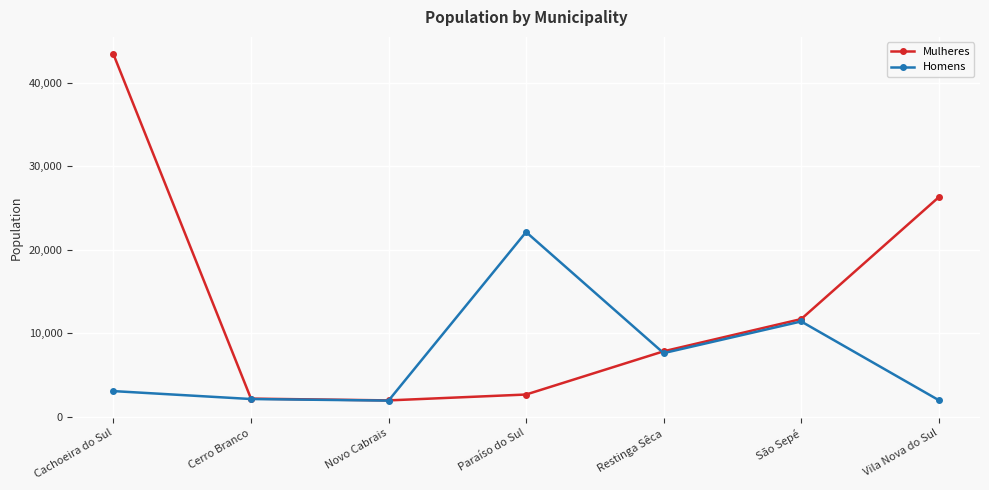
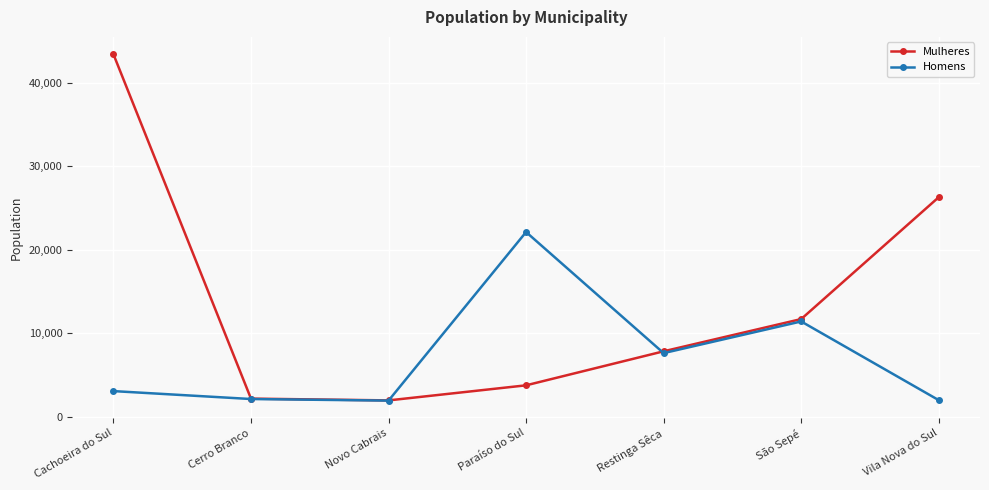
  {
    "Mulheres": {
      "Cachoeira do Sul": "43,000",
-     "Paraíso do Sul": "3,000",
+     "Paraíso do Sul": "4,000",
      "Vila Nova do Sul": "26,000"
    },
    "Homens": {
      "Cachoeira do Sul": "3,000",
      "Paraíso do Sul": "22,000",
      "Vila Nova do Sul": "2,000"
    }
  }
